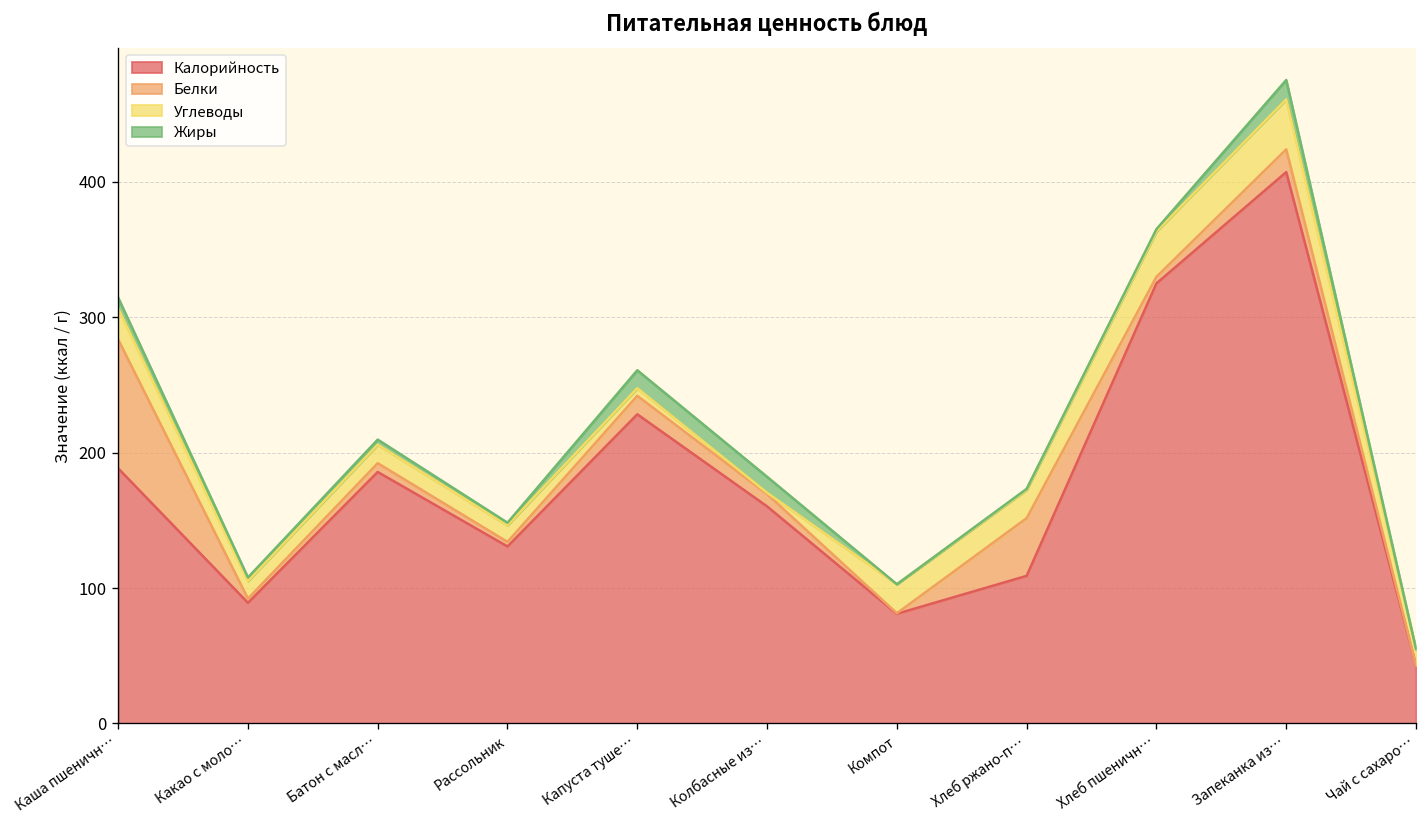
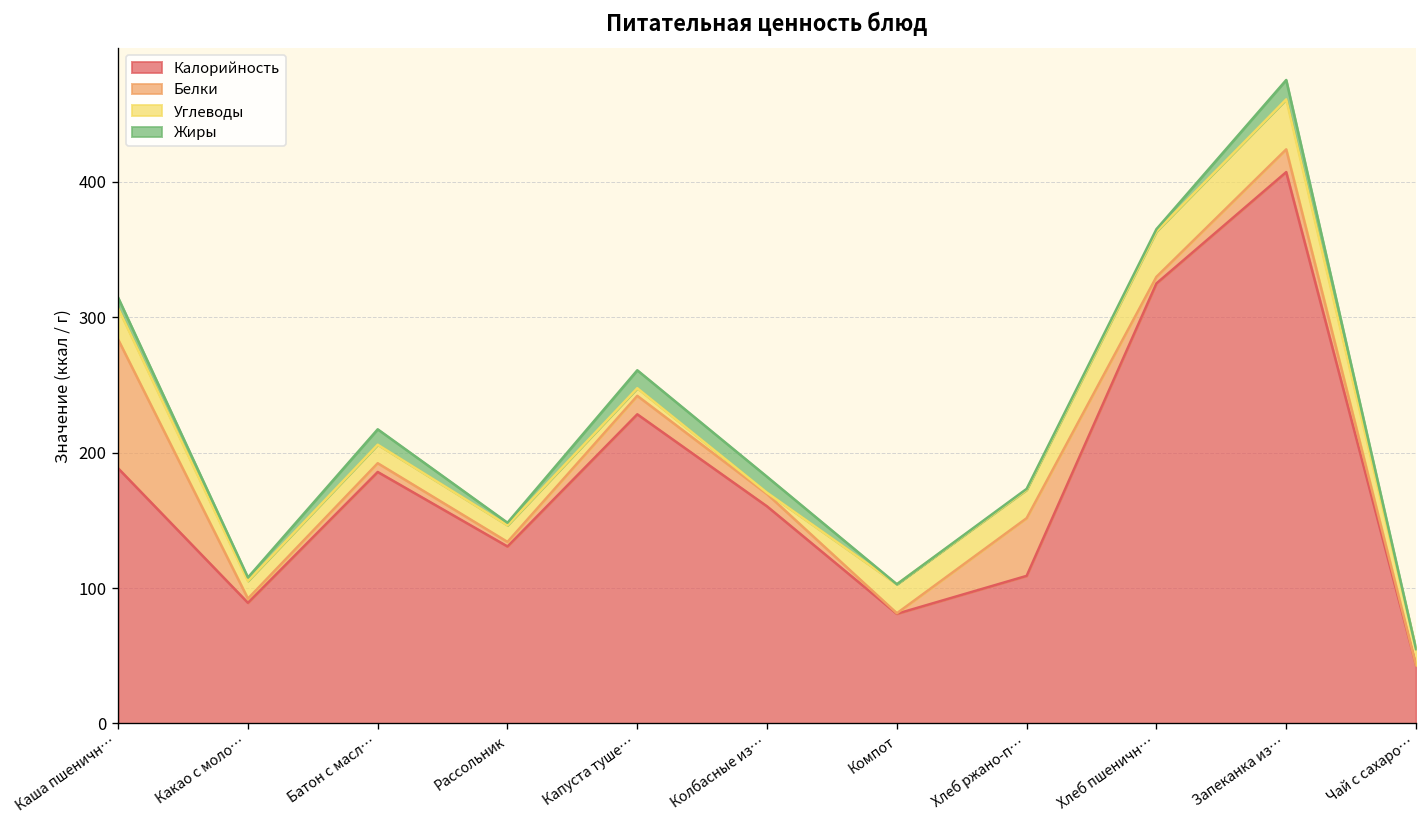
  {
    "Калорийность": {
      "Каша пшеничн…": 188,
      "Какао с моло…": 89,
      "Батон с масл…": 186,
      "Рассольник": 131,
      "Капуста туше…": 228,
      "Колбасные из…": 160,
      "Хлеб ржано-п…": 109,
      "Хлеб пшеничн…": 325,
      "Запеканка из…": 407
    },
    "Белки": {
      "Каша пшеничн…": 95,
      "Какао с моло…": 3,
      "Батон с масл…": 6,
      "Рассольник": 3,
      "Капуста туше…": 14,
      "Хлеб ржано-п…": 43,
      "Хлеб пшеничн…": 5,
      "Запеканка из…": 17
    },
    "Углеводы": {
      "Каша пшеничн…": 23,
      "Какао с моло…": 13,
      "Батон с масл…": 14,
      "Капуста туше…": 6,
      "Запеканка из…": 37
    },
    "Жиры": {
      "Каша пшеничн…": 8,
      "Какао с моло…": 3,
-     "Батон с масл…": 4,
+     "Батон с масл…": 11,
      "Капуста туше…": 13,
      "Колбасные из…": 12,
      "Запеканка из…": 14
    }
  }
